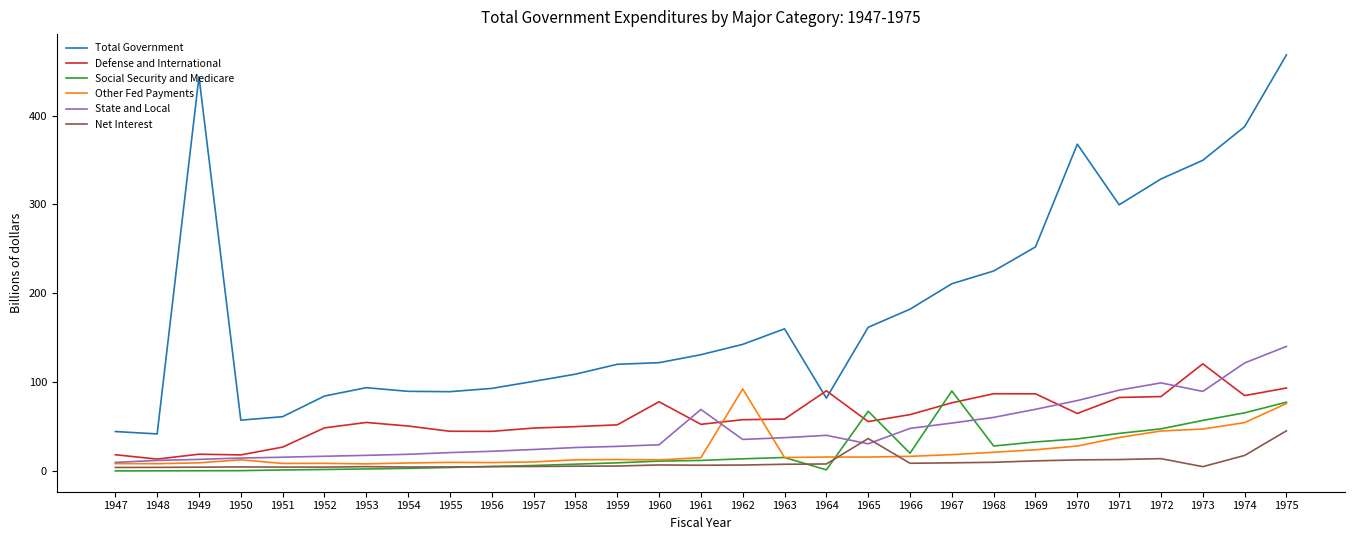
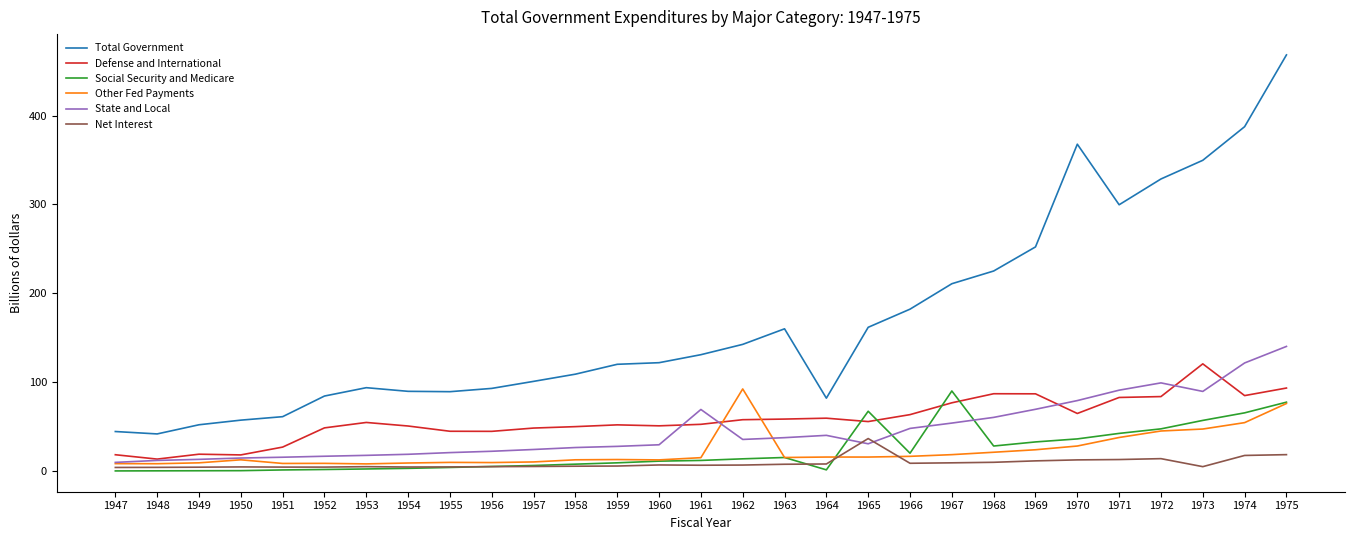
  {
    "Total Government": {
      "1947": 40,
      "1948": 40,
-     "1949": 440,
+     "1949": 50,
      "1950": 60,
      "1951": 60,
      "1952": 80,
      "1953": 90,
      "1954": 90,
      "1955": 90,
      "1956": 90,
      "1957": 100,
      "1958": 110,
      "1959": 120,
      "1960": 120,
      "1961": 130,
      "1962": 140,
      "1963": 160,
      "1964": 80,
      "1965": 160,
      "1966": 180,
      "1967": 210,
      "1968": 230,
      "1969": 250,
      "1970": 370,
      "1971": 300,
      "1972": 330,
      "1973": 350,
      "1974": 390,
      "1975": 470
    },
    "Defense and International": {
      "1947": 20,
      "1949": 20,
      "1950": 20,
      "1951": 30,
      "1952": 50,
      "1953": 50,
      "1954": 50,
      "1955": 50,
      "1956": 40,
      "1957": 50,
      "1958": 50,
      "1959": 50,
-     "1960": 80,
+     "1960": 50,
      "1961": 50,
      "1962": 60,
      "1963": 60,
-     "1964": 90,
+     "1964": 60,
      "1965": 60,
      "1966": 60,
      "1967": 80,
      "1968": 90,
      "1969": 90,
      "1970": 70,
      "1971": 80,
      "1972": 80,
      "1973": 120,
      "1974": 90,
      "1975": 90
    },
    "Social Security and Medicare": {
      "1947": 0,
      "1948": 0,
      "1949": 0,
      "1950": 0,
      "1951": 0,
      "1959": 10,
      "1961": 10,
      "1962": 10,
      "1964": 0,
      "1965": 70,
      "1966": 20,
      "1967": 90,
      "1968": 30,
      "1969": 30,
      "1970": 40,
      "1971": 40,
      "1973": 60,
      "1974": 70
    },
    "Other Fed Payments": {
      "1948": 10,
      "1949": 10,
      "1951": 10,
      "1952": 10,
      "1953": 10,
      "1954": 10,
      "1955": 10,
      "1956": 10,
      "1957": 10,
      "1958": 10,
      "1959": 10,
      "1961": 20,
      "1962": 90,
      "1964": 20,
      "1965": 20,
      "1966": 20,
      "1967": 20,
      "1968": 20,
      "1969": 20,
      "1970": 30,
      "1971": 40,
      "1973": 50,
      "1974": 50
    },
    "State and Local": {
      "1949": 10,
      "1951": 20,
      "1952": 20,
      "1953": 20,
      "1954": 20,
      "1955": 20,
      "1956": 20,
      "1957": 20,
      "1958": 30,
      "1959": 30,
      "1960": 30,
      "1961": 70,
      "1962": 40,
      "1963": 40,
      "1964": 40,
      "1965": 30,
      "1966": 50,
      "1967": 50,
      "1968": 60,
      "1969": 70,
      "1970": 80,
      "1971": 90,
      "1972": 100,
      "1973": 90,
      "1974": 120,
      "1975": 140
    },
    "Net Interest": {
      "1947": 0,
      "1948": 0,
      "1949": 0,
      "1950": 0,
      "1951": 0,
      "1959": 10,
      "1960": 10,
      "1961": 10,
      "1962": 10,
      "1963": 10,
      "1964": 10,
      "1965": 40,
      "1966": 10,
      "1967": 10,
      "1968": 10,
      "1969": 10,
      "1970": 10,
      "1971": 10,
      "1972": 10,
      "1973": 10,
      "1974": 20,
-     "1975": 50
+     "1975": 20
    }
  }
